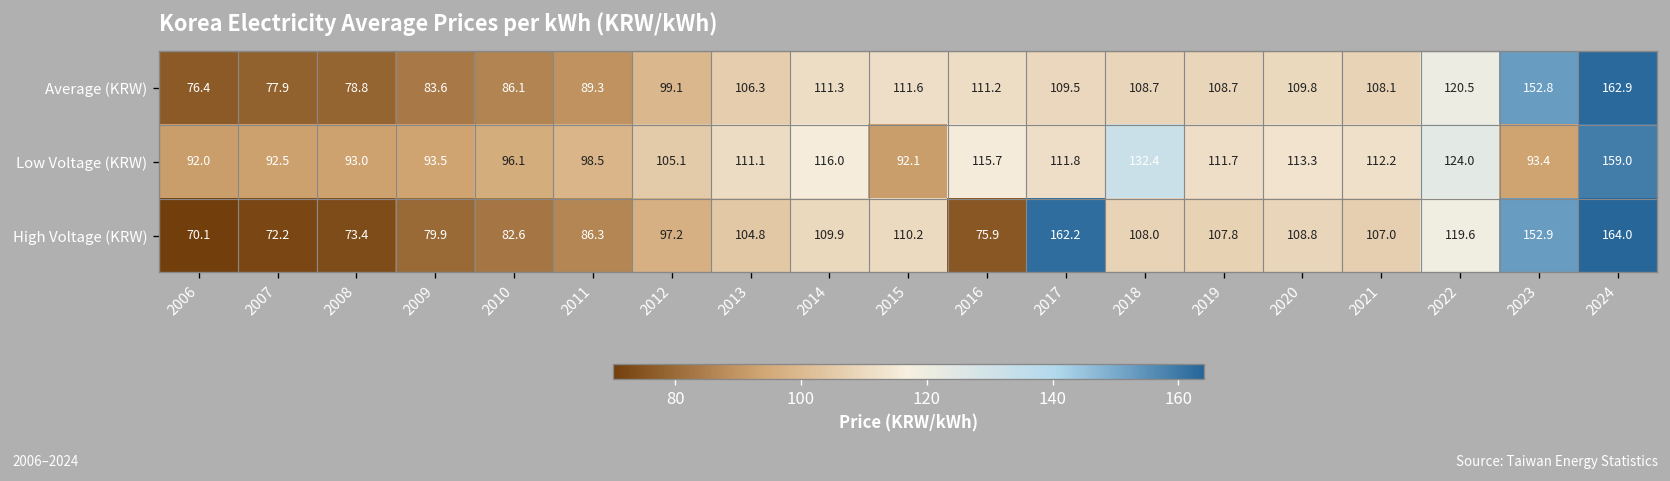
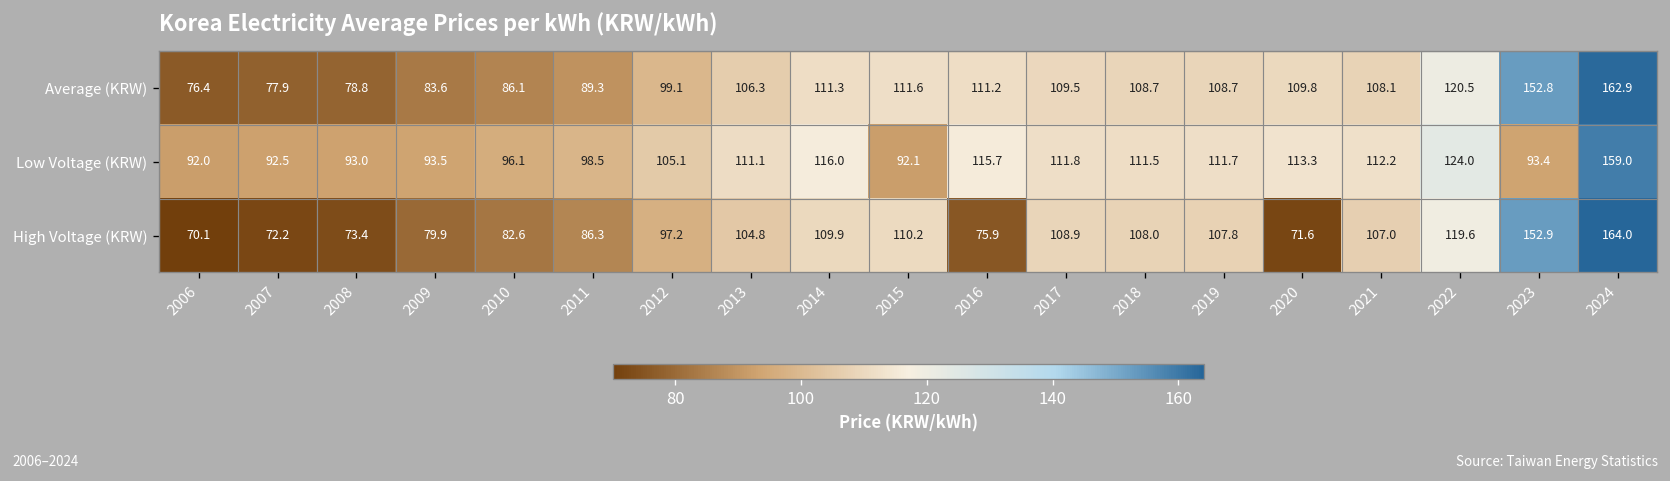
  {
    "Average (KRW)": {
      "2006": 76.4,
      "2007": 77.9,
      "2008": 78.8,
      "2009": 83.6,
      "2010": 86.1,
      "2011": 89.3,
      "2012": 99.1,
      "2013": 106.3,
      "2014": 111.3,
      "2015": 111.6,
      "2016": 111.2,
      "2017": 109.5,
      "2018": 108.7,
      "2019": 108.7,
      "2020": 109.8,
      "2021": 108.1,
      "2022": 120.5,
      "2023": 152.8,
      "2024": 162.9
    },
    "Low Voltage (KRW)": {
      "2006": 92.0,
      "2007": 92.5,
      "2008": 93.0,
      "2009": 93.5,
      "2010": 96.1,
      "2011": 98.5,
      "2012": 105.1,
      "2013": 111.1,
      "2014": 116.0,
      "2015": 92.1,
      "2016": 115.7,
      "2017": 111.8,
-     "2018": 132.4,
+     "2018": 111.5,
      "2019": 111.7,
      "2020": 113.3,
      "2021": 112.2,
      "2022": 124.0,
      "2023": 93.4,
      "2024": 159.0
    },
    "High Voltage (KRW)": {
      "2006": 70.1,
      "2007": 72.2,
      "2008": 73.4,
      "2009": 79.9,
      "2010": 82.6,
      "2011": 86.3,
      "2012": 97.2,
      "2013": 104.8,
      "2014": 109.9,
      "2015": 110.2,
      "2016": 75.9,
-     "2017": 162.2,
+     "2017": 108.9,
      "2018": 108.0,
      "2019": 107.8,
-     "2020": 108.8,
+     "2020": 71.6,
      "2021": 107.0,
      "2022": 119.6,
      "2023": 152.9,
      "2024": 164.0
    }
  }
